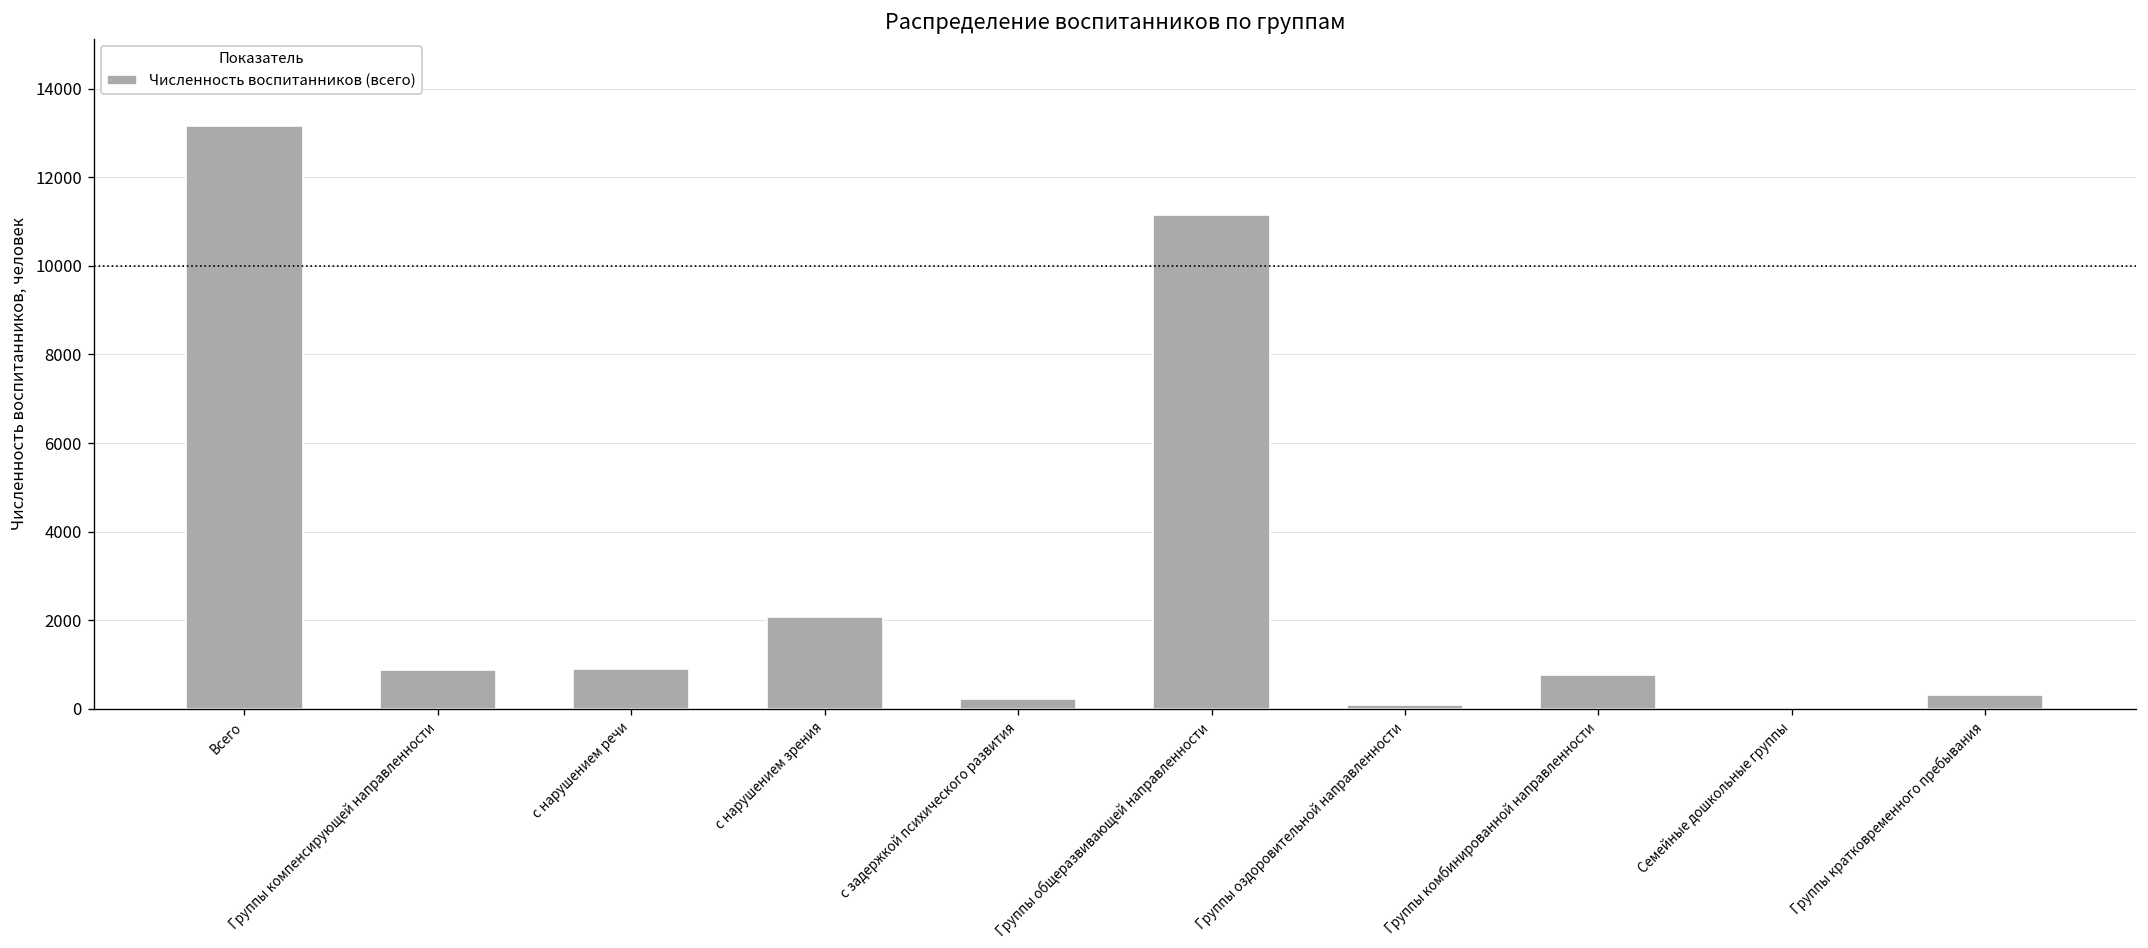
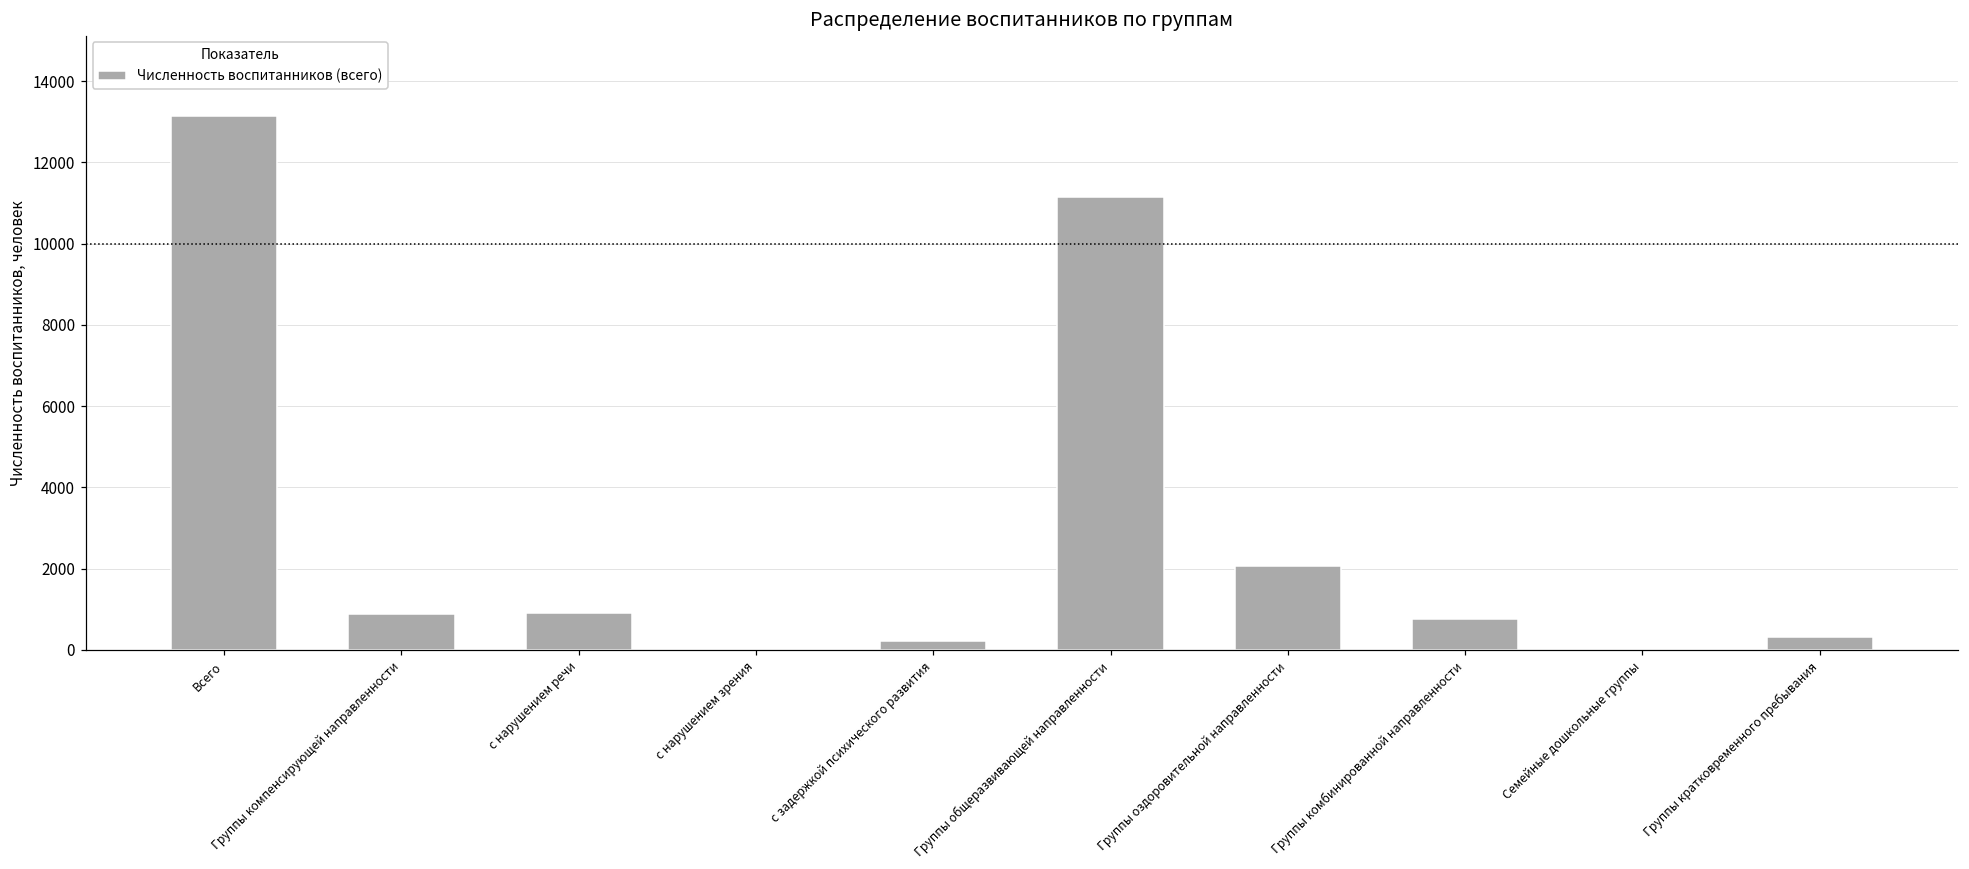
  {
    "Всего": 13200,
    "Группы компенсирующей направленности": 900,
    "с нарушением речи": 900,
-   "с нарушением зрения": 2100,
+   "с нарушением зрения": 0,
    "с задержкой психического развития": 200,
    "Группы общеразвивающей направленности": 11200,
-   "Группы оздоровительной направленности": 100,
+   "Группы оздоровительной направленности": 2100,
    "Группы комбинированной направленности": 800,
    "Семейные дошкольные группы": 0,
    "Группы кратковременного пребывания": 300
  }
